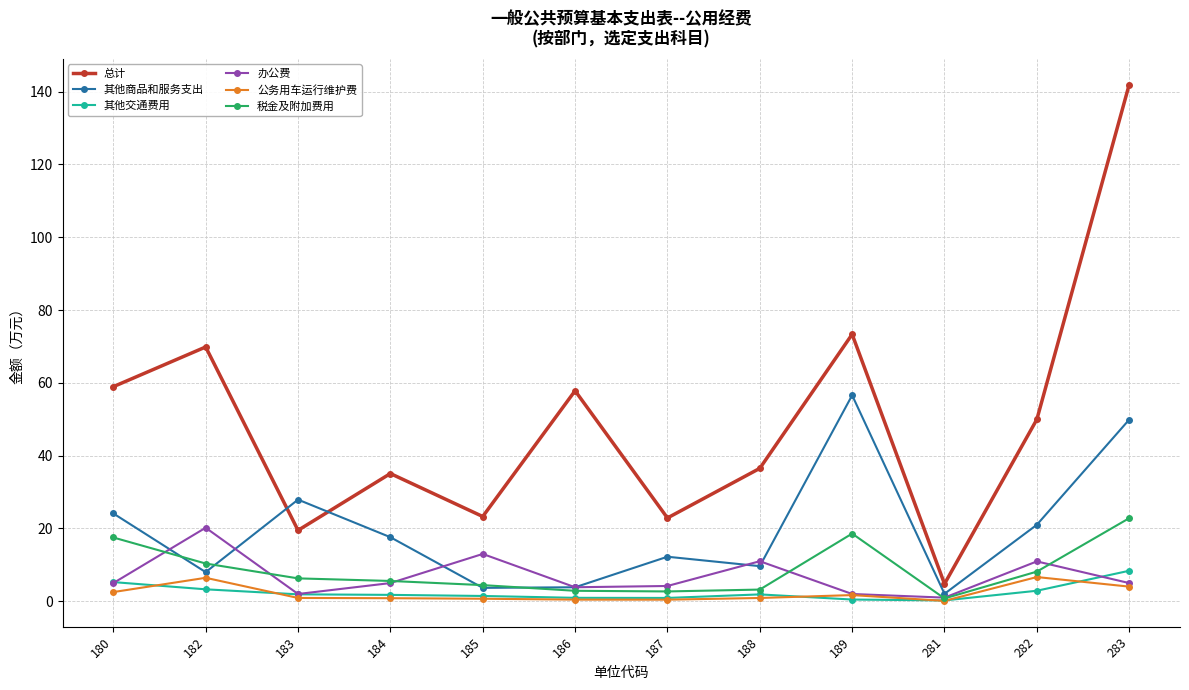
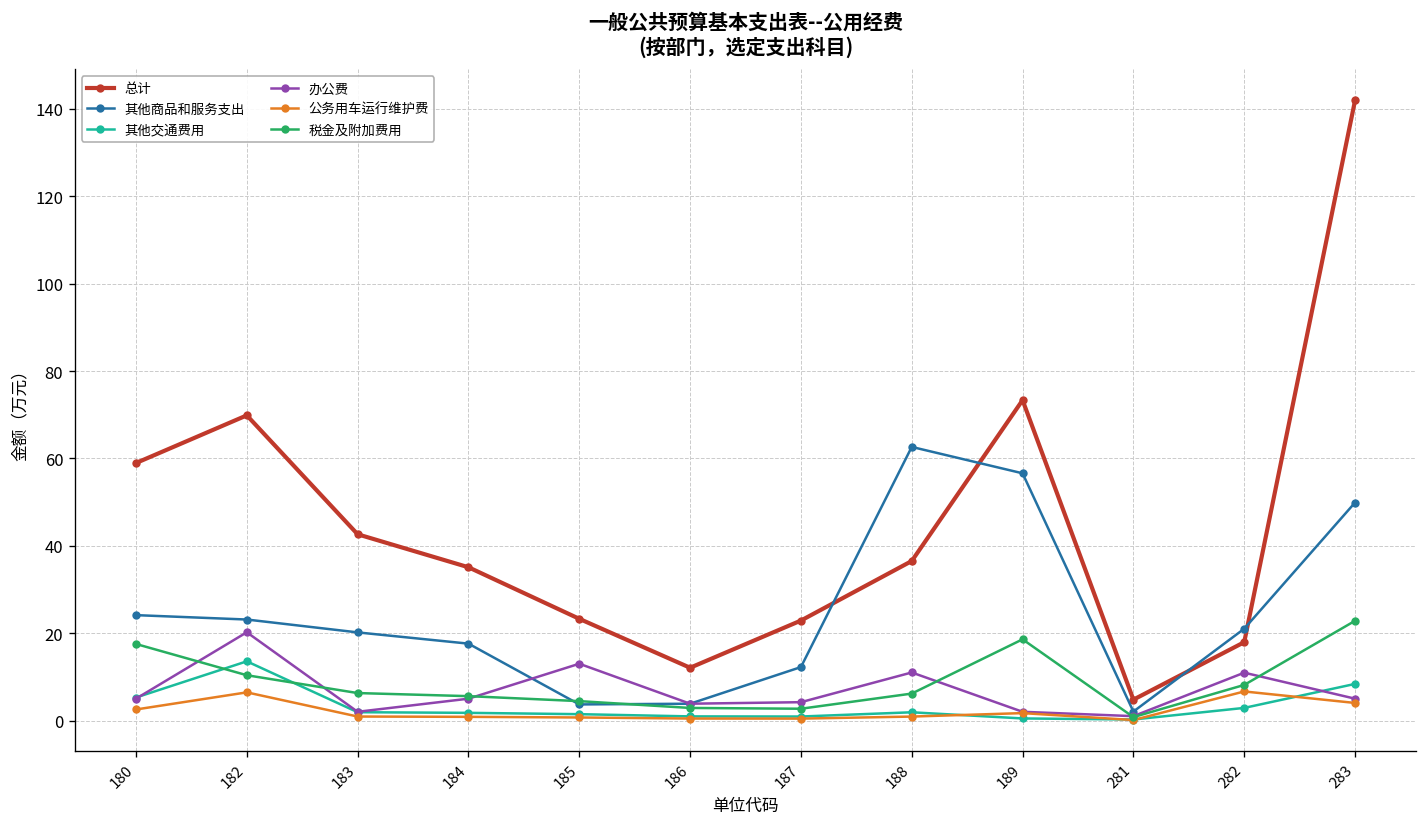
  {
    "总计": {
      "180": 59,
      "182": 70,
-     "183": 19,
+     "183": 43,
      "184": 35,
      "185": 23,
-     "186": 58,
+     "186": 12,
      "187": 23,
      "188": 37,
      "189": 73,
      "281": 5,
-     "282": 50,
+     "282": 18,
      "283": 142
    },
    "其他商品和服务支出": {
      "180": 24,
-     "182": 8,
-     "183": 28,
+     "182": 23,
+     "183": 20,
      "184": 18,
      "185": 4,
      "187": 12,
-     "188": 10,
+     "188": 63,
      "189": 57,
      "281": 2,
      "282": 21,
      "283": 50
    },
    "其他交通费用": {
-     "182": 3,
+     "182": 14,
      "184": 2,
      "185": 1,
      "188": 2,
      "189": 0,
      "282": 3,
      "283": 8
    },
    "办公费": {
      "182": 20,
      "185": 13,
      "187": 4,
      "188": 11,
      "282": 11,
      "283": 5
    },
    "公务用车运行维护费": {
      "180": 3,
      "182": 6,
      "183": 1,
      "184": 1,
      "185": 1,
      "188": 1,
      "282": 7,
      "283": 4
    },
    "税金及附加费用": {
      "180": 18,
      "182": 10,
      "183": 6,
      "185": 4,
      "186": 3,
      "187": 3,
-     "188": 3,
+     "188": 6,
      "189": 19,
      "282": 8,
      "283": 23
    }
  }
